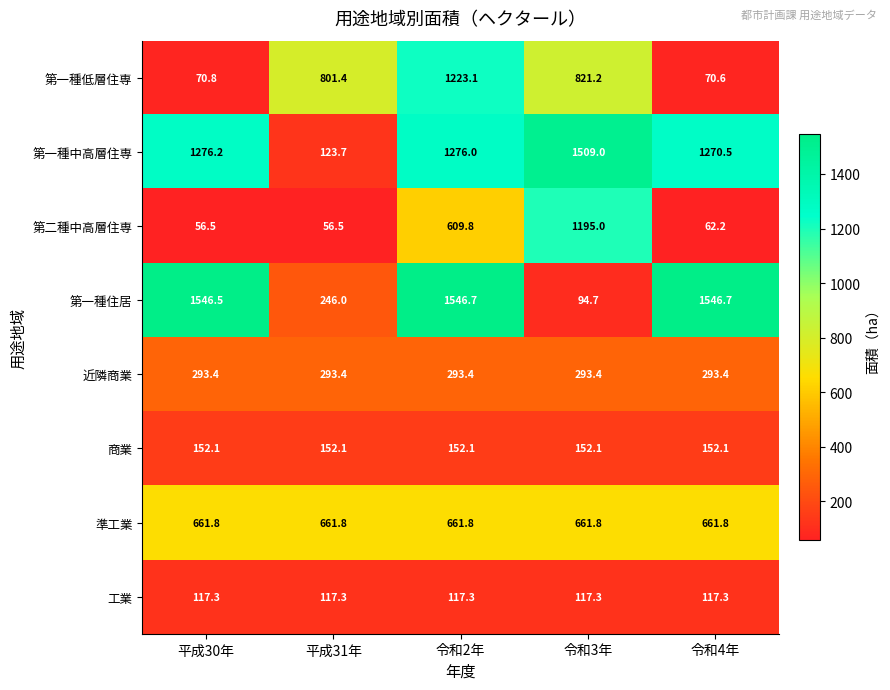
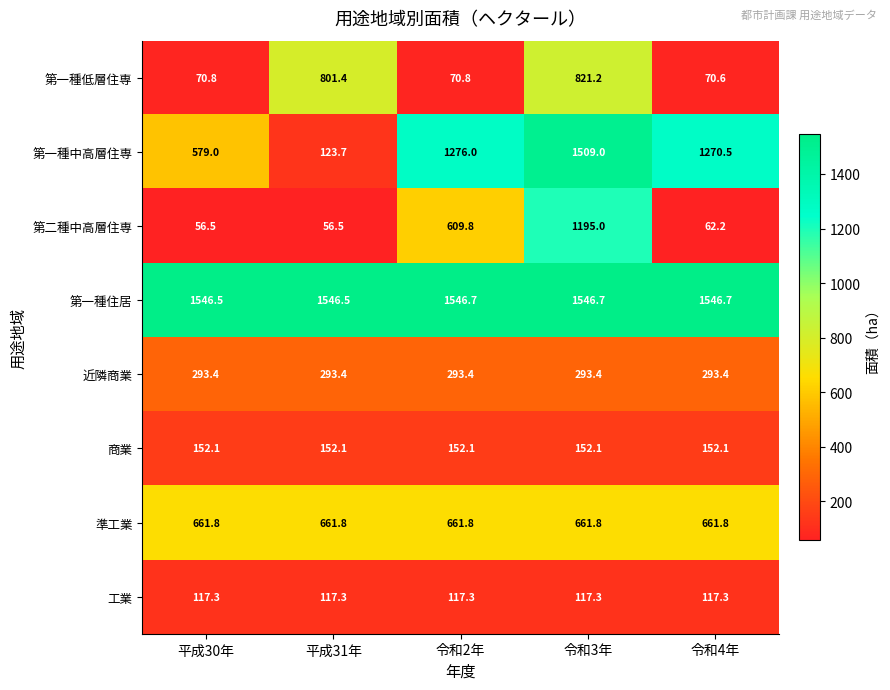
  {
    "第一種低層住専": {
      "平成30年": 70.8,
      "平成31年": 801.4,
-     "令和2年": 1223.1,
+     "令和2年": 70.8,
      "令和3年": 821.2,
      "令和4年": 70.6
    },
    "第一種中高層住専": {
-     "平成30年": 1276.2,
+     "平成30年": 579.0,
      "平成31年": 123.7,
      "令和2年": 1276.0,
      "令和3年": 1509.0,
      "令和4年": 1270.5
    },
    "第二種中高層住専": {
      "平成30年": 56.5,
      "平成31年": 56.5,
      "令和2年": 609.8,
      "令和3年": 1195.0,
      "令和4年": 62.2
    },
    "第一種住居": {
      "平成30年": 1546.5,
-     "平成31年": 246.0,
+     "平成31年": 1546.5,
      "令和2年": 1546.7,
-     "令和3年": 94.7,
+     "令和3年": 1546.7,
      "令和4年": 1546.7
    },
    "近隣商業": {
      "平成30年": 293.4,
      "平成31年": 293.4,
      "令和2年": 293.4,
      "令和3年": 293.4,
      "令和4年": 293.4
    },
    "商業": {
      "平成30年": 152.1,
      "平成31年": 152.1,
      "令和2年": 152.1,
      "令和3年": 152.1,
      "令和4年": 152.1
    },
    "準工業": {
      "平成30年": 661.8,
      "平成31年": 661.8,
      "令和2年": 661.8,
      "令和3年": 661.8,
      "令和4年": 661.8
    },
    "工業": {
      "平成30年": 117.3,
      "平成31年": 117.3,
      "令和2年": 117.3,
      "令和3年": 117.3,
      "令和4年": 117.3
    }
  }
